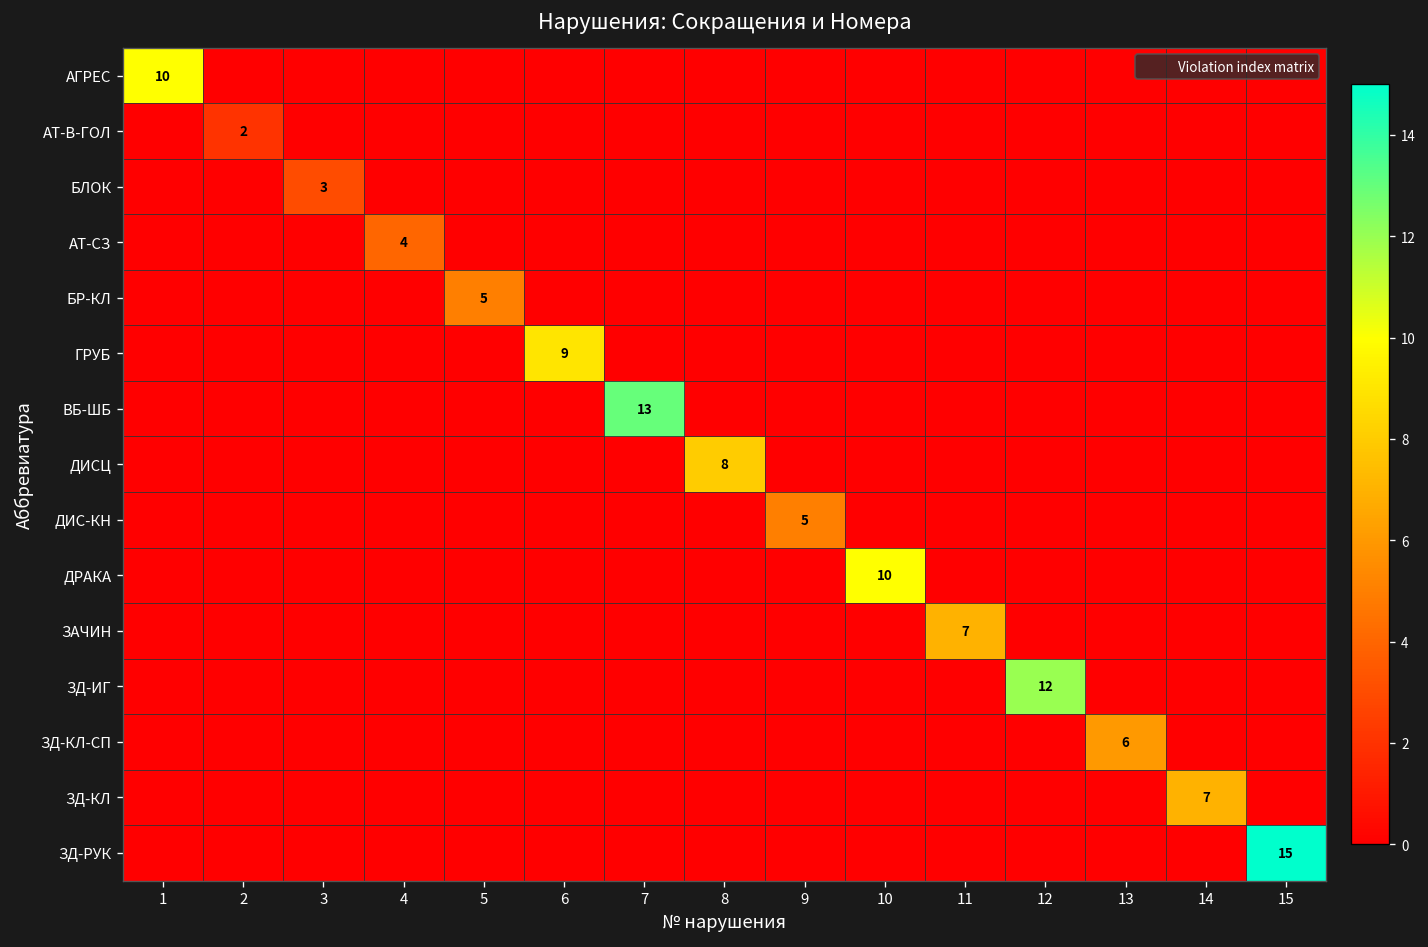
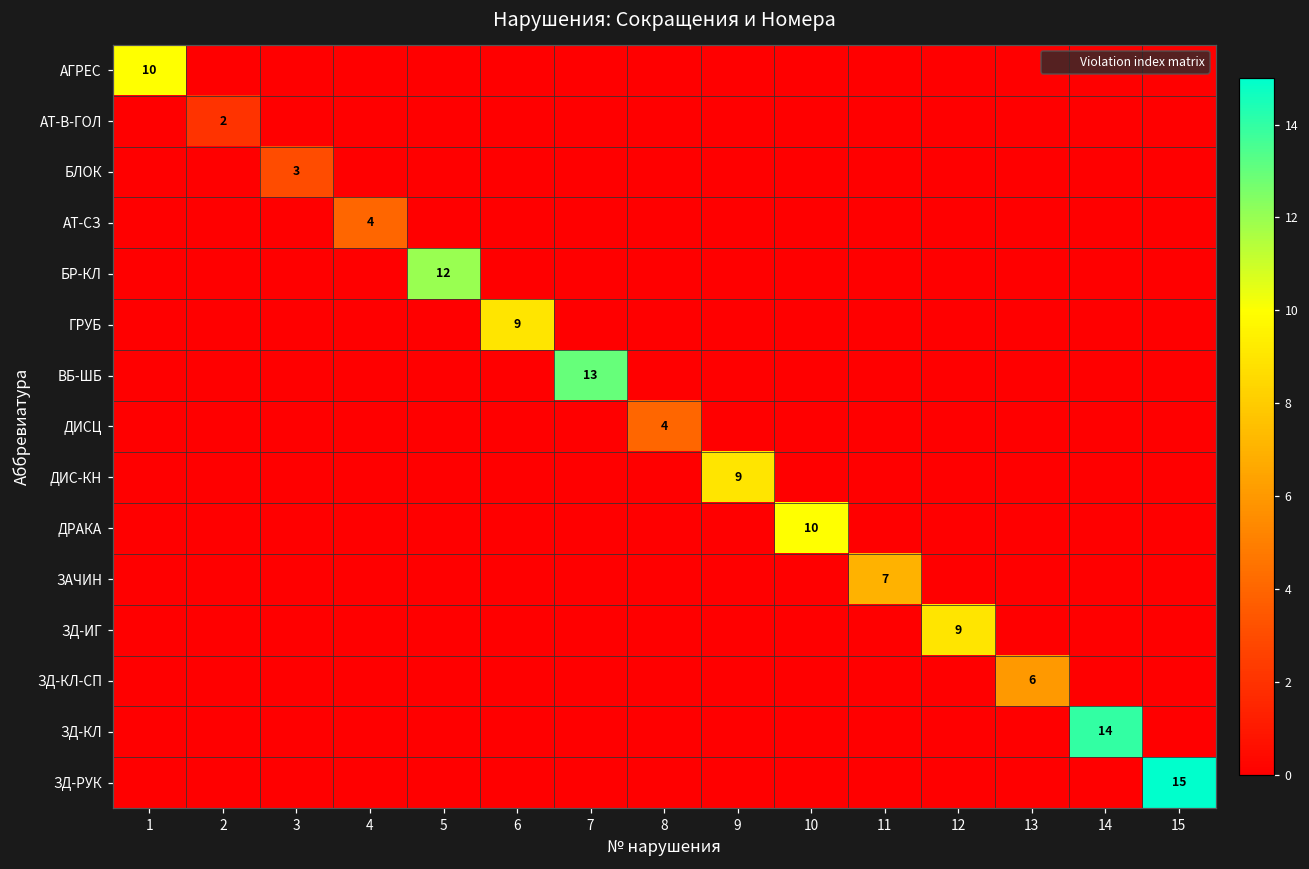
  {
    "АГРЕС": {
      "1": 10
    },
    "АТ-В-ГОЛ": {
      "2": 2
    },
    "БЛОК": {
      "3": 3
    },
    "АТ-СЗ": {
      "4": 4
    },
    "БР-КЛ": {
-     "5": 5
+     "5": 12
    },
    "ГРУБ": {
      "6": 9
    },
    "ВБ-ШБ": {
      "7": 13
    },
    "ДИСЦ": {
-     "8": 8
+     "8": 4
    },
    "ДИС-КН": {
-     "9": 5
+     "9": 9
    },
    "ДРАКА": {
      "10": 10
    },
    "ЗАЧИН": {
      "11": 7
    },
    "ЗД-ИГ": {
-     "12": 12
+     "12": 9
    },
    "ЗД-КЛ-СП": {
      "13": 6
    },
    "ЗД-КЛ": {
-     "14": 7
+     "14": 14
    },
    "ЗД-РУК": {
      "15": 15
    }
  }
